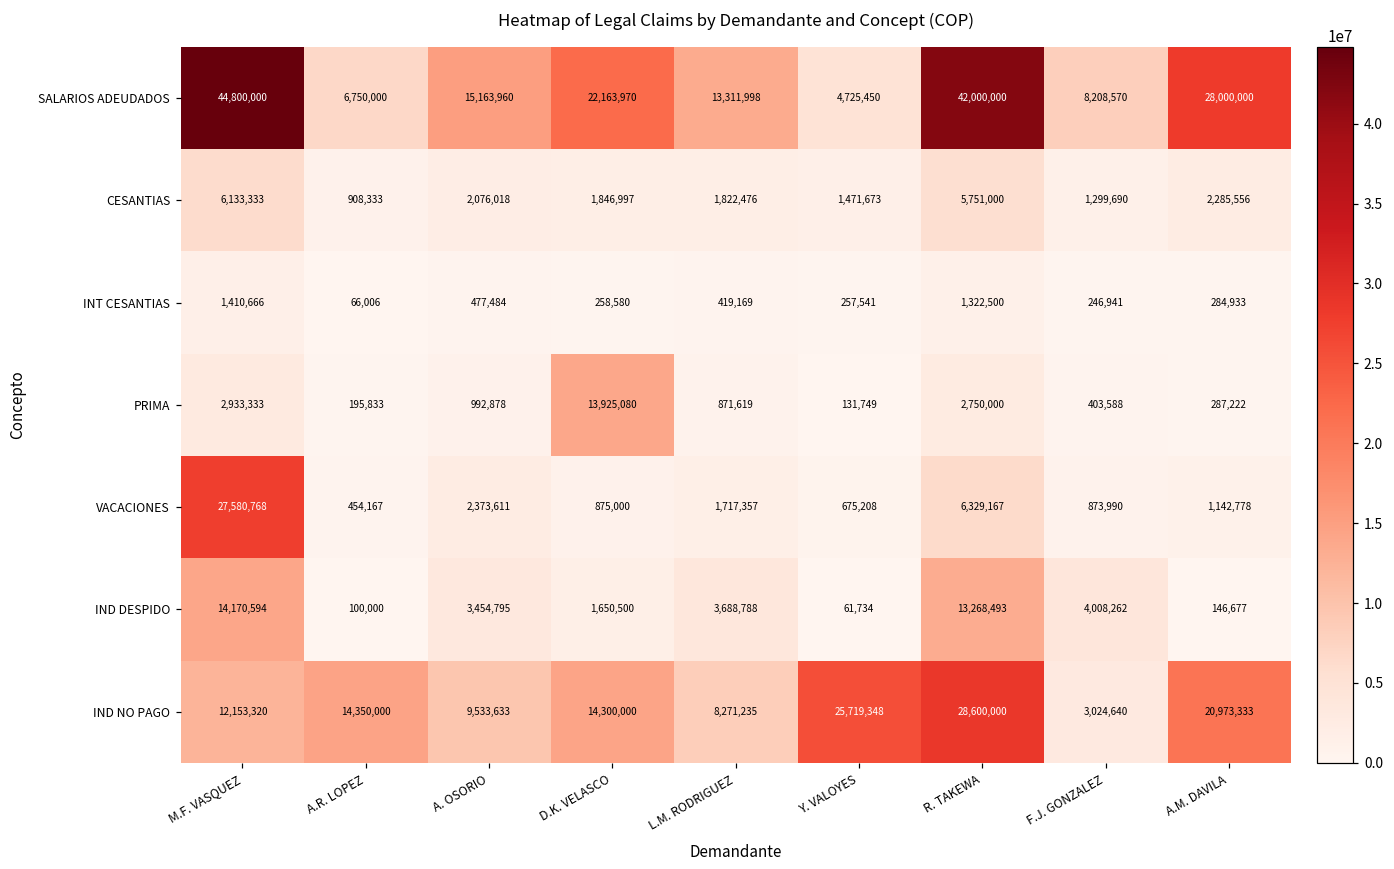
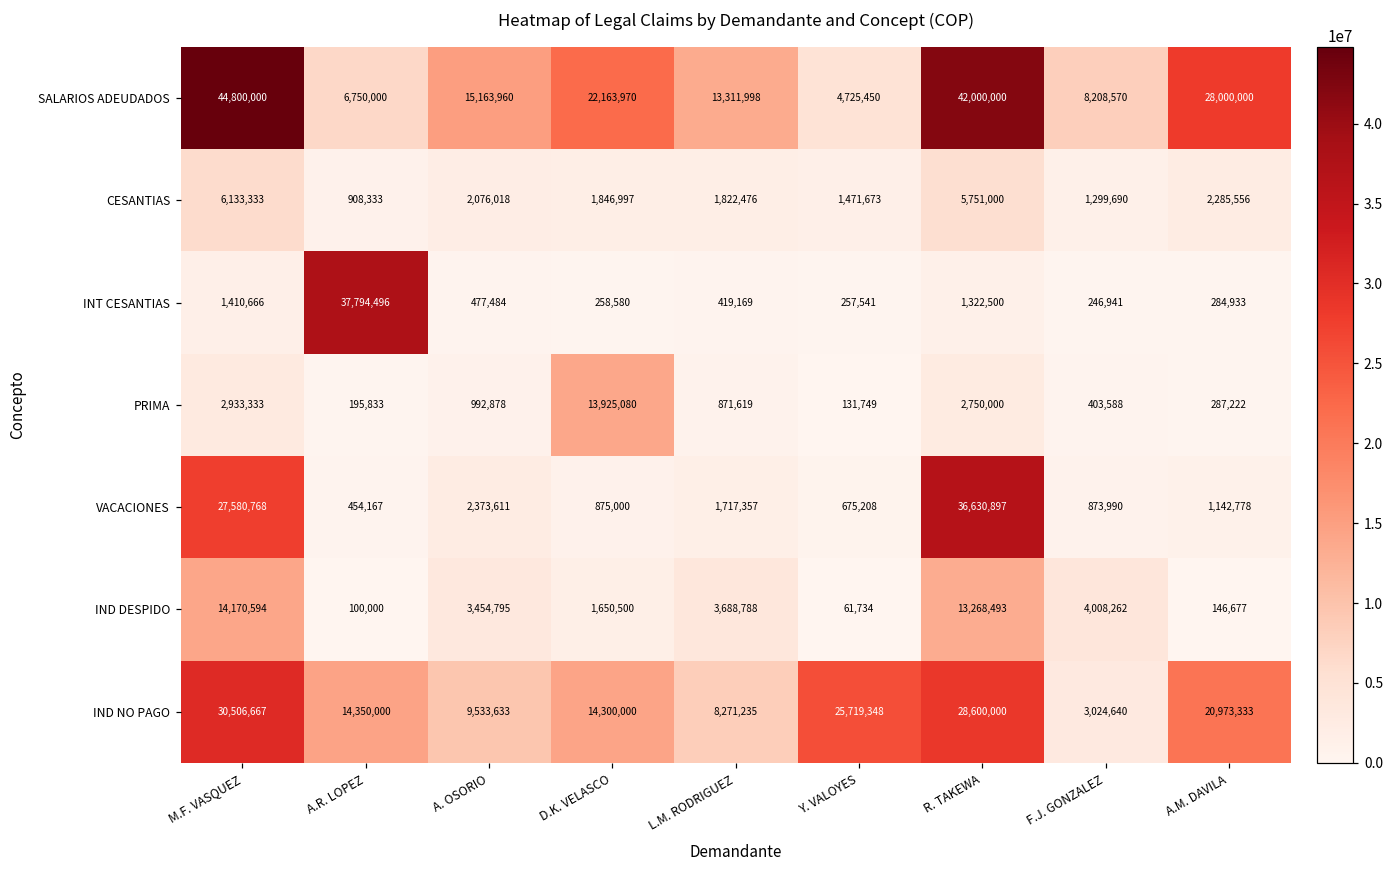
  {
    "SALARIOS ADEUDADOS": {
      "M.F. VASQUEZ": "44,800,000",
      "A.R. LOPEZ": "6,750,000",
      "A. OSORIO": "15,163,960",
      "D.K. VELASCO": "22,163,970",
      "L.M. RODRIGUEZ": "13,311,998",
      "Y. VALOYES": "4,725,450",
      "R. TAKEWA": "42,000,000",
      "F.J. GONZALEZ": "8,208,570",
      "A.M. DAVILA": "28,000,000"
    },
    "CESANTIAS": {
      "M.F. VASQUEZ": "6,133,333",
      "A.R. LOPEZ": "908,333",
      "A. OSORIO": "2,076,018",
      "D.K. VELASCO": "1,846,997",
      "L.M. RODRIGUEZ": "1,822,476",
      "Y. VALOYES": "1,471,673",
      "R. TAKEWA": "5,751,000",
      "F.J. GONZALEZ": "1,299,690",
      "A.M. DAVILA": "2,285,556"
    },
    "INT CESANTIAS": {
      "M.F. VASQUEZ": "1,410,666",
-     "A.R. LOPEZ": "66,006",
+     "A.R. LOPEZ": "37,794,496",
      "A. OSORIO": "477,484",
      "D.K. VELASCO": "258,580",
      "L.M. RODRIGUEZ": "419,169",
      "Y. VALOYES": "257,541",
      "R. TAKEWA": "1,322,500",
      "F.J. GONZALEZ": "246,941",
      "A.M. DAVILA": "284,933"
    },
    "PRIMA": {
      "M.F. VASQUEZ": "2,933,333",
      "A.R. LOPEZ": "195,833",
      "A. OSORIO": "992,878",
      "D.K. VELASCO": "13,925,080",
      "L.M. RODRIGUEZ": "871,619",
      "Y. VALOYES": "131,749",
      "R. TAKEWA": "2,750,000",
      "F.J. GONZALEZ": "403,588",
      "A.M. DAVILA": "287,222"
    },
    "VACACIONES": {
      "M.F. VASQUEZ": "27,580,768",
      "A.R. LOPEZ": "454,167",
      "A. OSORIO": "2,373,611",
      "D.K. VELASCO": "875,000",
      "L.M. RODRIGUEZ": "1,717,357",
      "Y. VALOYES": "675,208",
-     "R. TAKEWA": "6,329,167",
+     "R. TAKEWA": "36,630,897",
      "F.J. GONZALEZ": "873,990",
      "A.M. DAVILA": "1,142,778"
    },
    "IND DESPIDO": {
      "M.F. VASQUEZ": "14,170,594",
      "A.R. LOPEZ": "100,000",
      "A. OSORIO": "3,454,795",
      "D.K. VELASCO": "1,650,500",
      "L.M. RODRIGUEZ": "3,688,788",
      "Y. VALOYES": "61,734",
      "R. TAKEWA": "13,268,493",
      "F.J. GONZALEZ": "4,008,262",
      "A.M. DAVILA": "146,677"
    },
    "IND NO PAGO": {
-     "M.F. VASQUEZ": "12,153,320",
+     "M.F. VASQUEZ": "30,506,667",
      "A.R. LOPEZ": "14,350,000",
      "A. OSORIO": "9,533,633",
      "D.K. VELASCO": "14,300,000",
      "L.M. RODRIGUEZ": "8,271,235",
      "Y. VALOYES": "25,719,348",
      "R. TAKEWA": "28,600,000",
      "F.J. GONZALEZ": "3,024,640",
      "A.M. DAVILA": "20,973,333"
    }
  }
